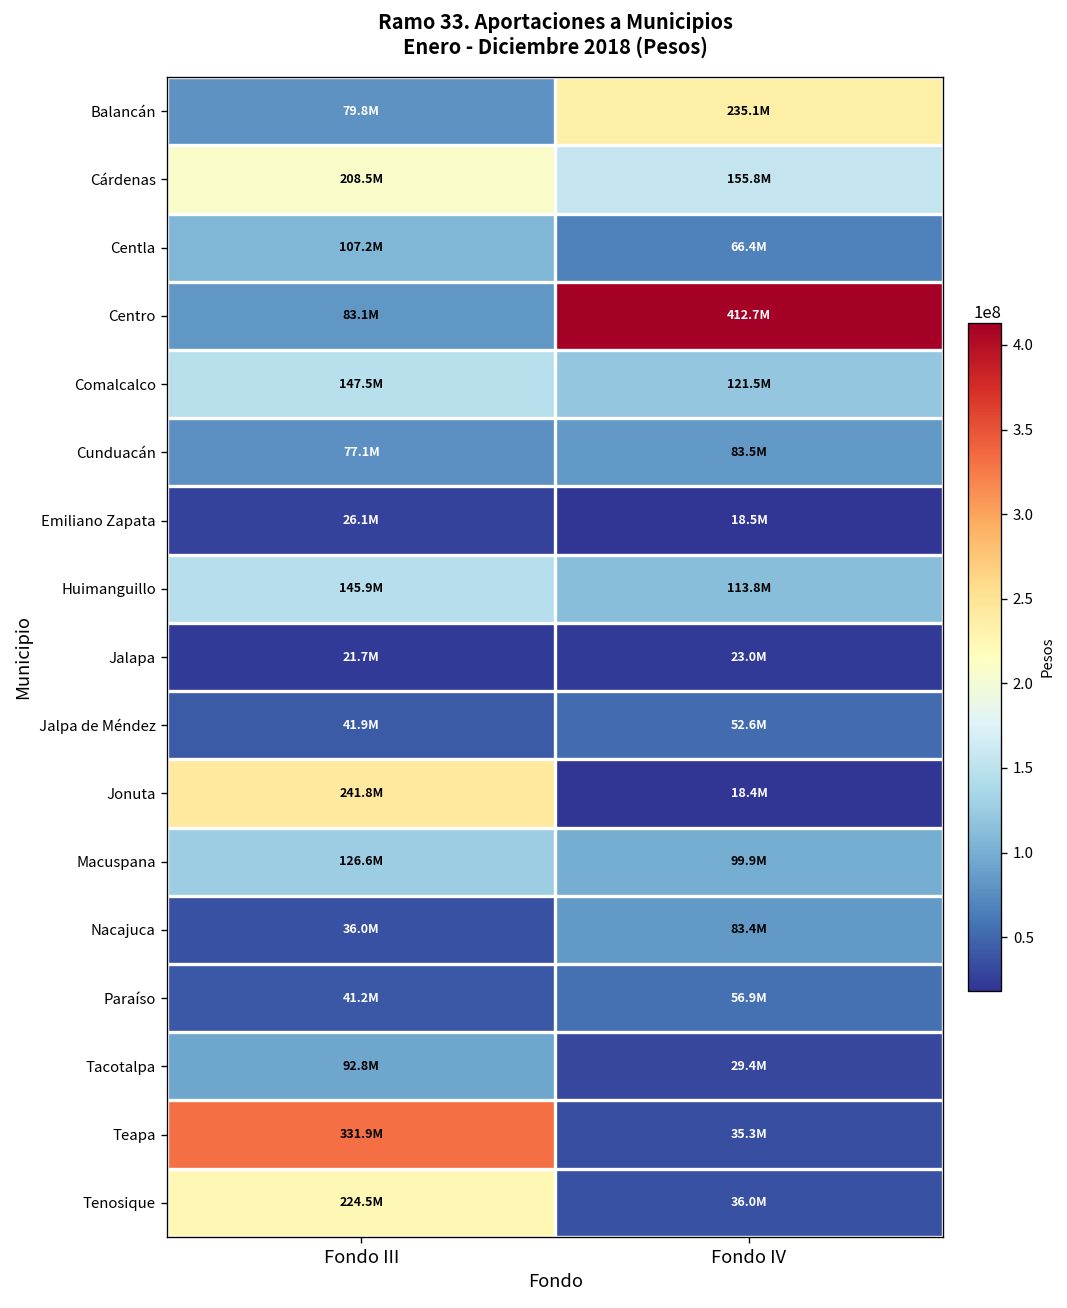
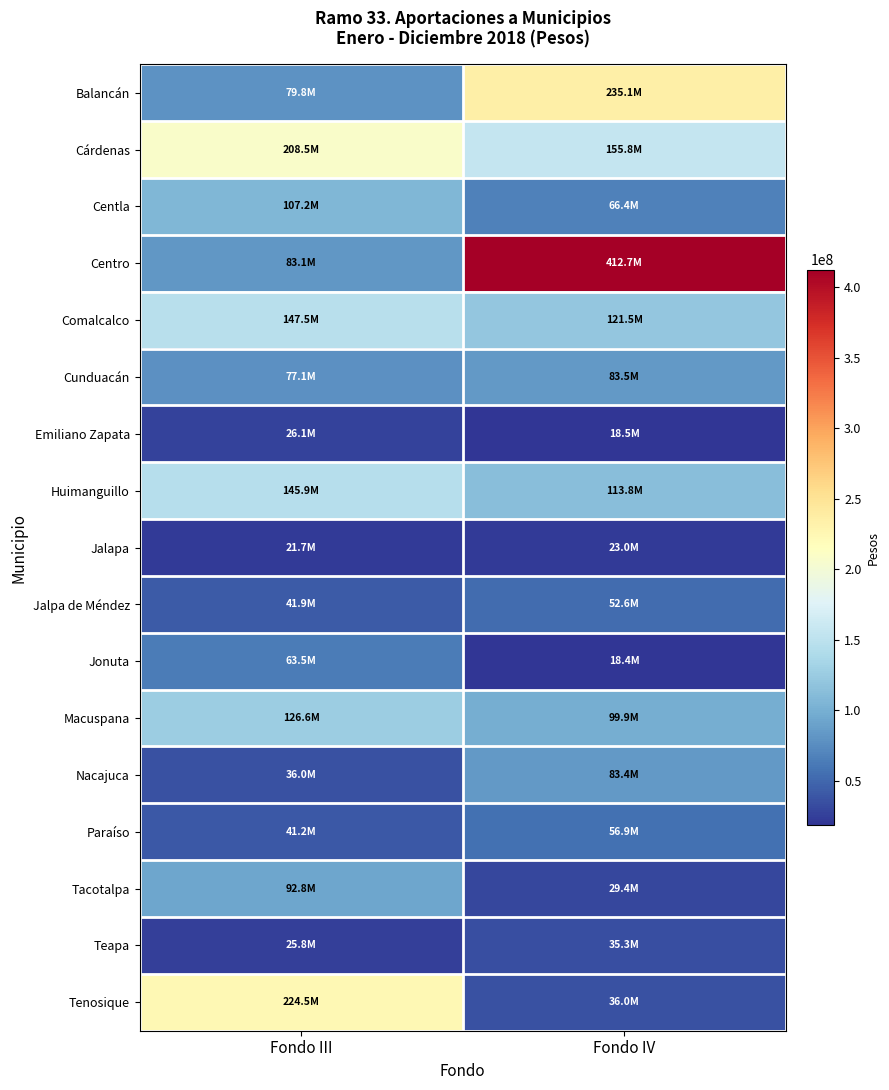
  {
    "Balancán": {
      "Fondo III": "79.8M",
      "Fondo IV": "235.1M"
    },
    "Cárdenas": {
      "Fondo III": "208.5M",
      "Fondo IV": "155.8M"
    },
    "Centla": {
      "Fondo III": "107.2M",
      "Fondo IV": "66.4M"
    },
    "Centro": {
      "Fondo III": "83.1M",
      "Fondo IV": "412.7M"
    },
    "Comalcalco": {
      "Fondo III": "147.5M",
      "Fondo IV": "121.5M"
    },
    "Cunduacán": {
      "Fondo III": "77.1M",
      "Fondo IV": "83.5M"
    },
    "Emiliano Zapata": {
      "Fondo III": "26.1M",
      "Fondo IV": "18.5M"
    },
    "Huimanguillo": {
      "Fondo III": "145.9M",
      "Fondo IV": "113.8M"
    },
    "Jalapa": {
      "Fondo III": "21.7M",
      "Fondo IV": "23.0M"
    },
    "Jalpa de Méndez": {
      "Fondo III": "41.9M",
      "Fondo IV": "52.6M"
    },
    "Jonuta": {
-     "Fondo III": "241.8M",
+     "Fondo III": "63.5M",
      "Fondo IV": "18.4M"
    },
    "Macuspana": {
      "Fondo III": "126.6M",
      "Fondo IV": "99.9M"
    },
    "Nacajuca": {
      "Fondo III": "36.0M",
      "Fondo IV": "83.4M"
    },
    "Paraíso": {
      "Fondo III": "41.2M",
      "Fondo IV": "56.9M"
    },
    "Tacotalpa": {
      "Fondo III": "92.8M",
      "Fondo IV": "29.4M"
    },
    "Teapa": {
-     "Fondo III": "331.9M",
+     "Fondo III": "25.8M",
      "Fondo IV": "35.3M"
    },
    "Tenosique": {
      "Fondo III": "224.5M",
      "Fondo IV": "36.0M"
    }
  }
